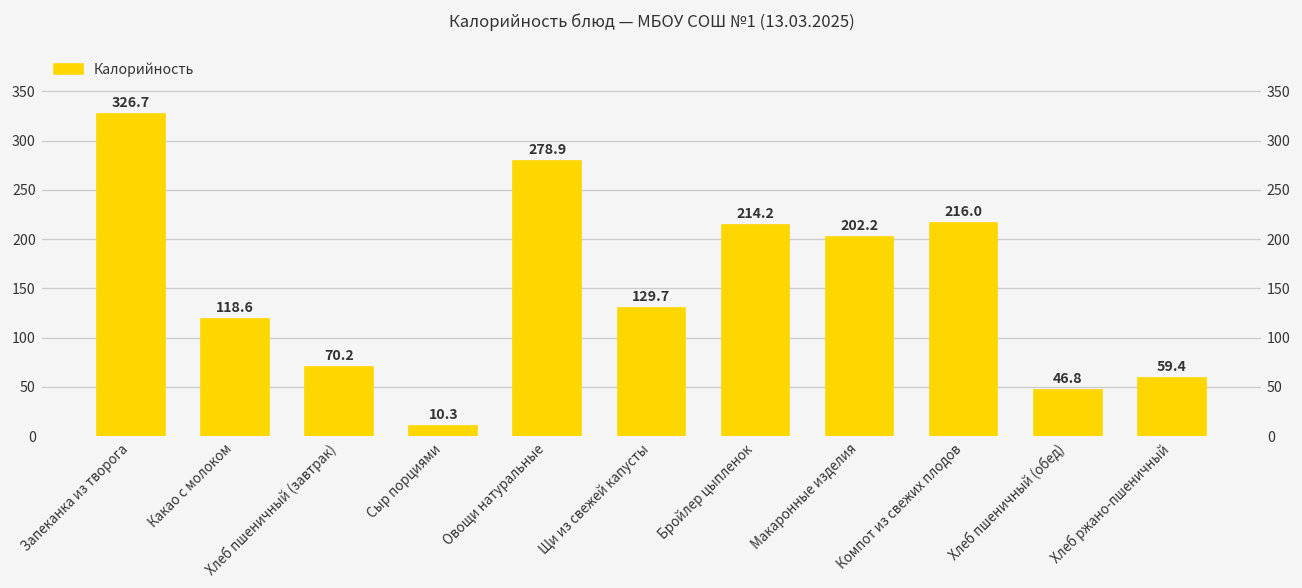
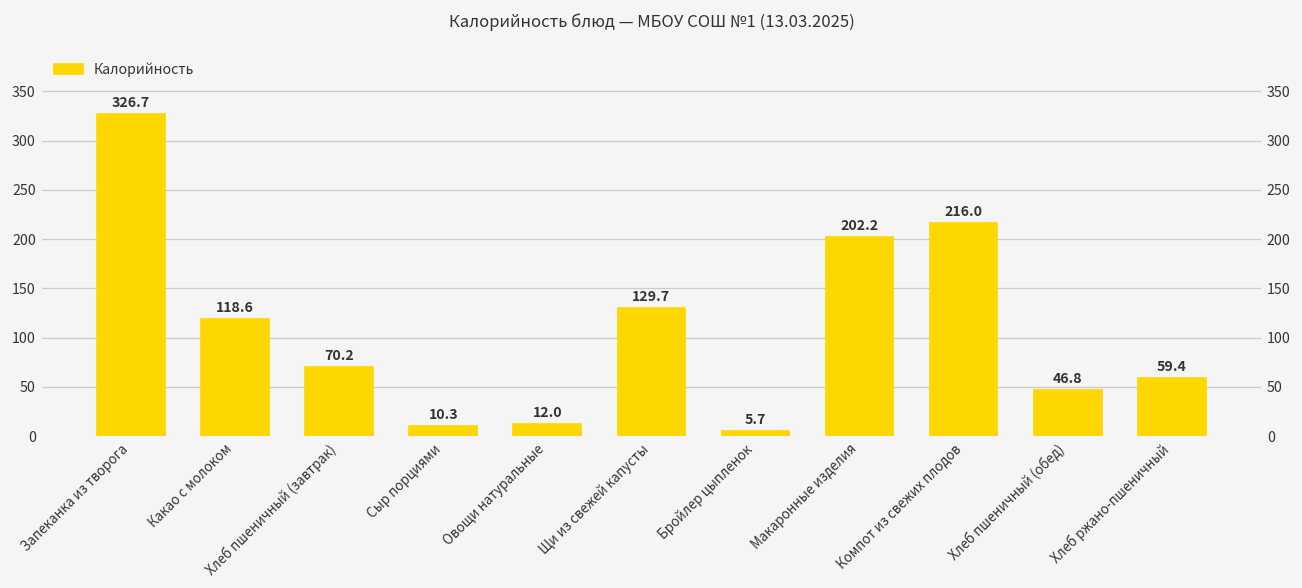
  {
    "Запеканка из творога": 326.7,
    "Какао с молоком": 118.6,
    "Хлеб пшеничный (завтрак)": 70.2,
    "Сыр порциями": 10.3,
-   "Овощи натуральные": 278.9,
+   "Овощи натуральные": 12.0,
    "Щи из свежей капусты": 129.7,
-   "Бройлер цыпленок": 214.2,
+   "Бройлер цыпленок": 5.7,
    "Макаронные изделия": 202.2,
    "Компот из свежих плодов": 216.0,
    "Хлеб пшеничный (обед)": 46.8,
    "Хлеб ржано-пшеничный": 59.4
  }
